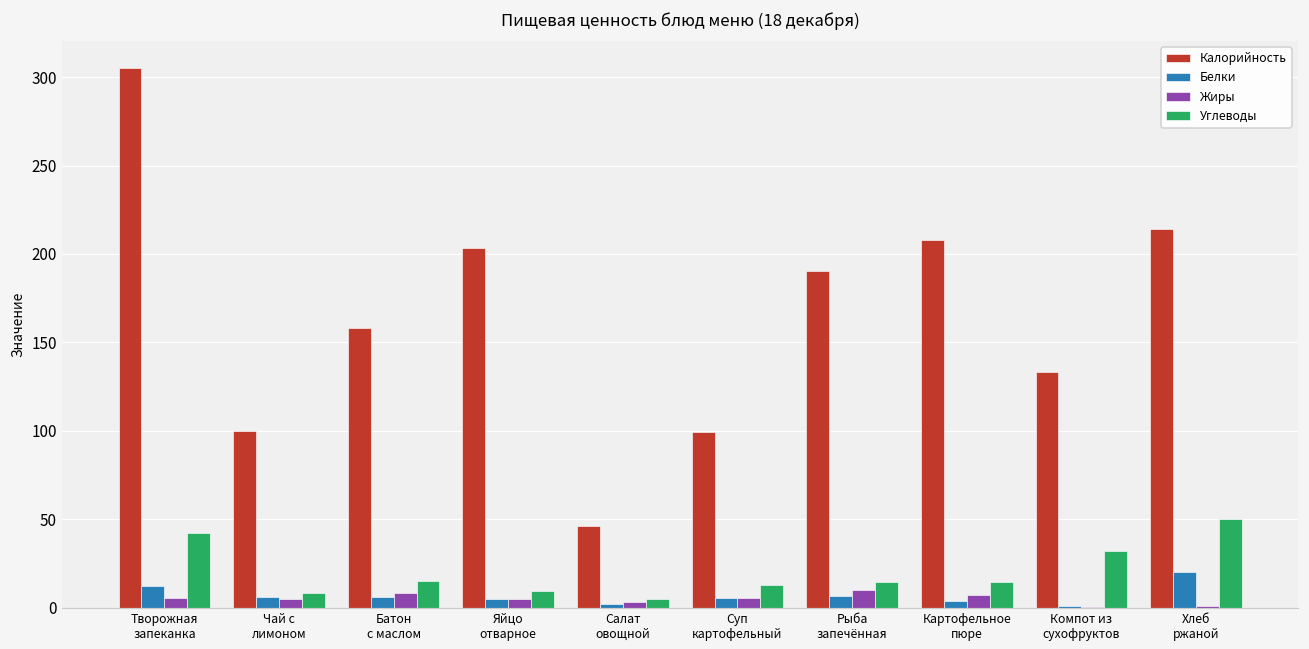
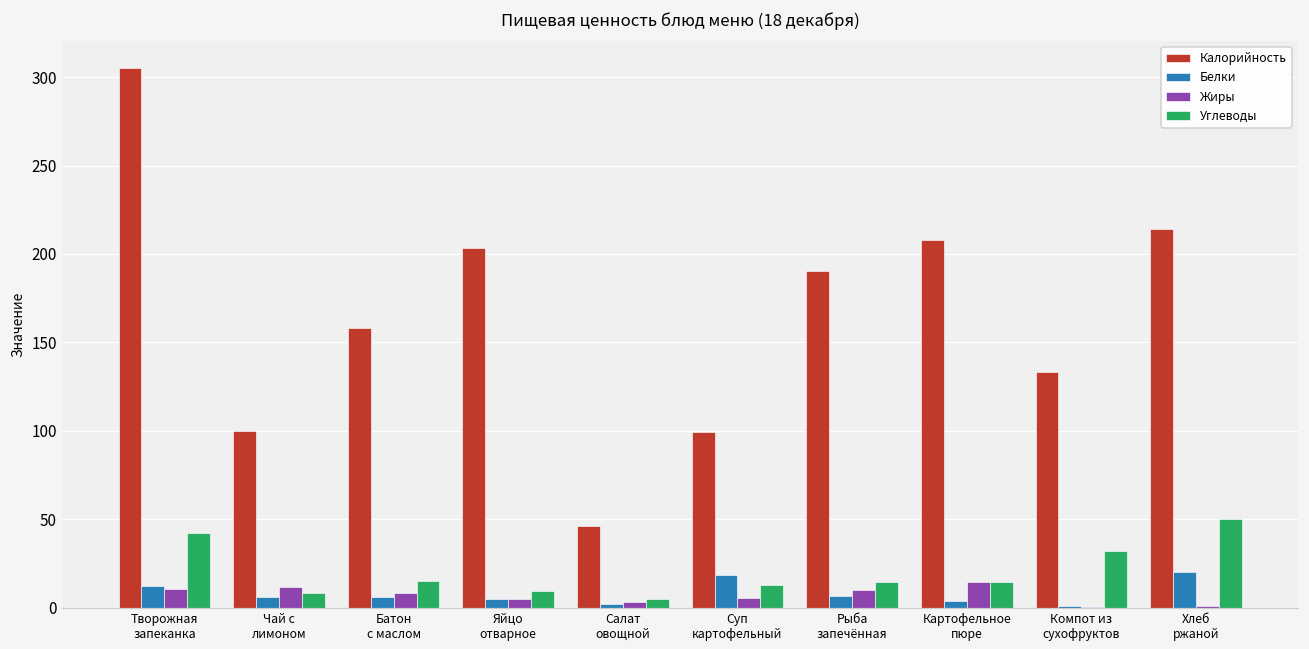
  {
    "Калорийность": {
      "Творожная запеканка": 305,
      "Чай с лимоном": 100,
      "Батон с маслом": 158,
      "Яйцо отварное": 203,
      "Салат овощной": 46,
      "Суп картофельный": 99,
      "Рыба запечённая": 191,
      "Картофельное пюре": 208,
      "Компот из сухофруктов": 133,
      "Хлеб ржаной": 214
    },
    "Белки": {
      "Творожная запеканка": 12,
      "Чай с лимоном": 6,
      "Батон с маслом": 6,
      "Яйцо отварное": 5,
      "Салат овощной": 2,
-     "Суп картофельный": 5,
+     "Суп картофельный": 18,
      "Рыба запечённая": 6,
      "Картофельное пюре": 4,
      "Хлеб ржаной": 20
    },
    "Жиры": {
-     "Творожная запеканка": 5,
-     "Чай с лимоном": 5,
+     "Творожная запеканка": 11,
+     "Чай с лимоном": 12,
      "Батон с маслом": 8,
      "Яйцо отварное": 5,
      "Салат овощной": 3,
      "Суп картофельный": 5,
      "Рыба запечённая": 10,
-     "Картофельное пюре": 7
+     "Картофельное пюре": 14
    },
    "Углеводы": {
      "Творожная запеканка": 42,
      "Чай с лимоном": 8,
      "Батон с маслом": 15,
      "Яйцо отварное": 9,
      "Салат овощной": 5,
      "Суп картофельный": 13,
      "Рыба запечённая": 15,
      "Картофельное пюре": 15,
      "Компот из сухофруктов": 32,
      "Хлеб ржаной": 50
    }
  }
